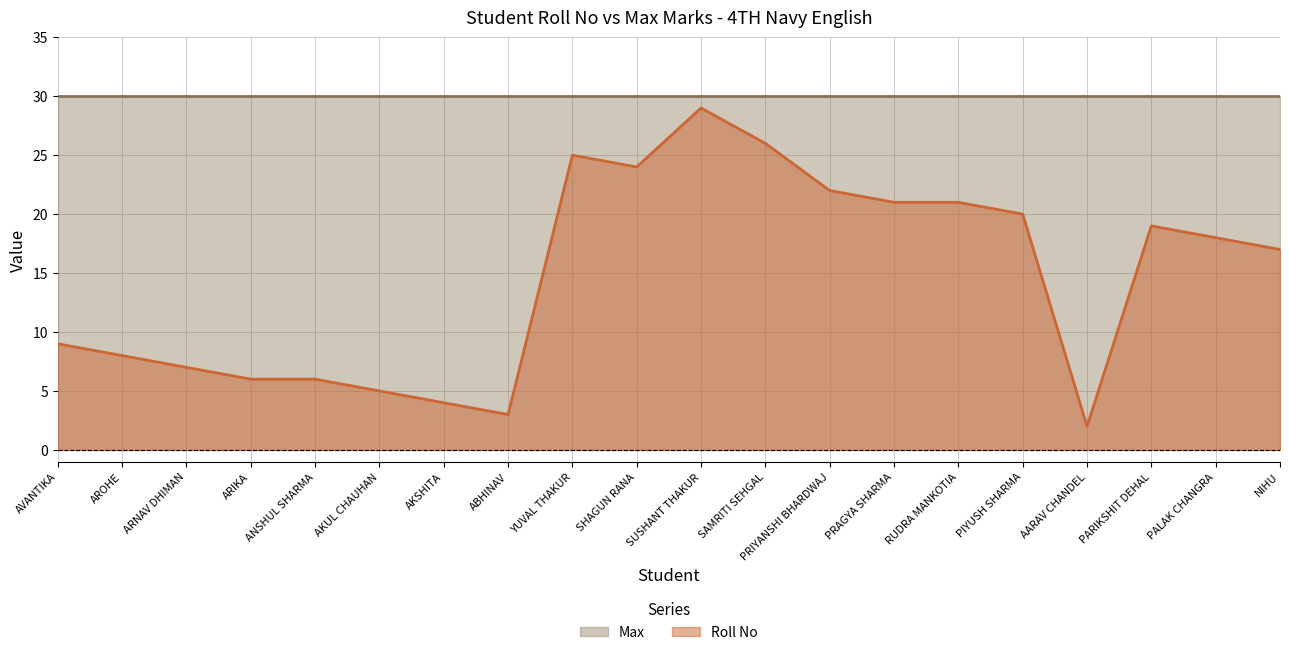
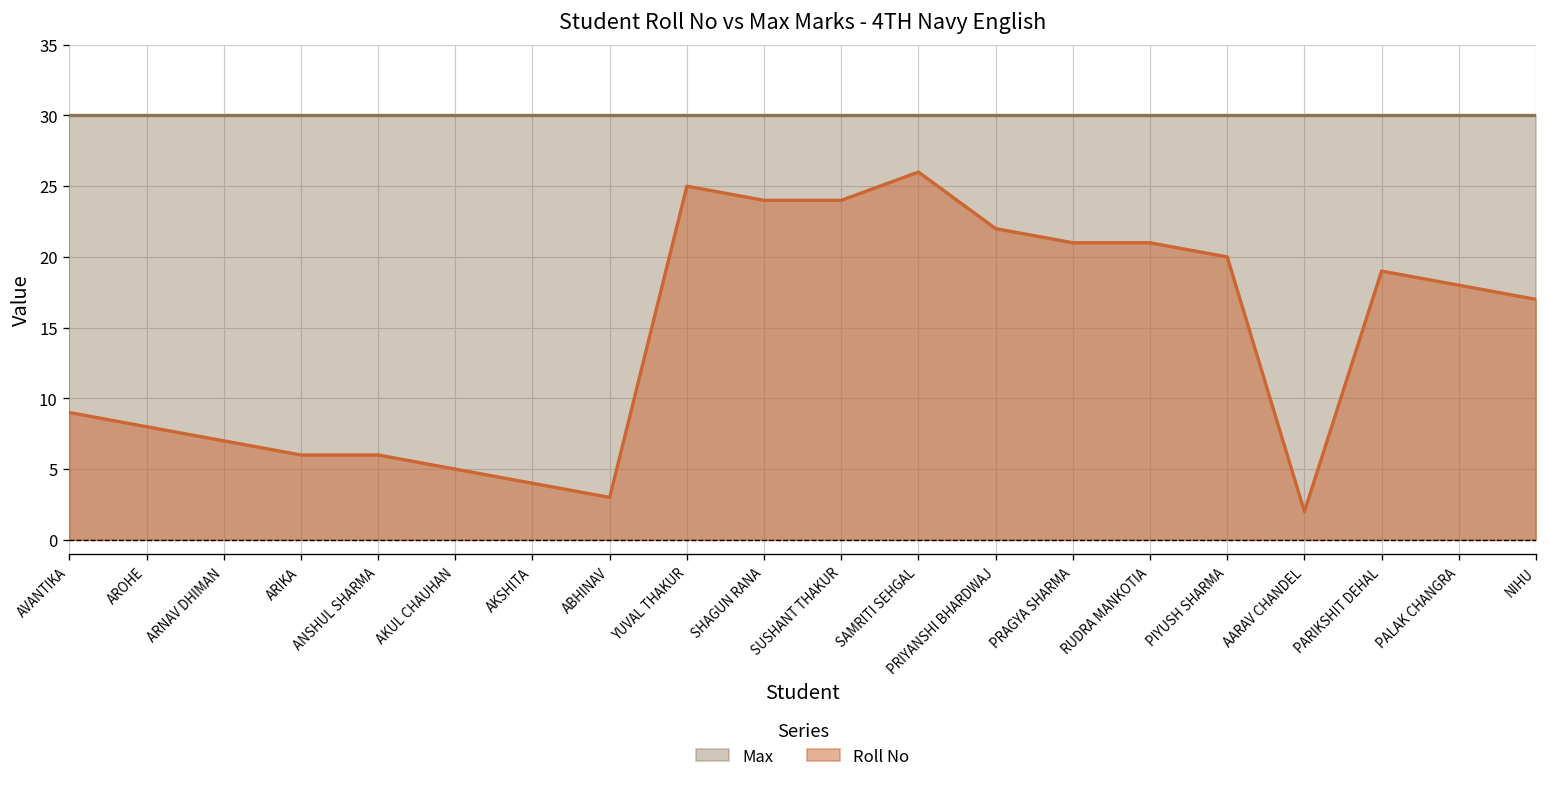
  {
    "Max": {
      "AVANTIKA": 30,
      "AROHE": 30,
      "ARNAV DHIMAN": 30,
      "ARIKA": 30,
      "ANSHUL SHARMA": 30,
      "AKUL CHAUHAN": 30,
      "AKSHITA": 30,
      "ABHINAV": 30,
      "YUVAL THAKUR": 30,
      "SHAGUN RANA": 30,
      "SUSHANT THAKUR": 30,
      "SAMRITI SEHGAL": 30,
      "PRIYANSHI BHARDWAJ": 30,
      "PRAGYA SHARMA": 30,
      "RUDRA MANKOTIA": 30,
      "PIYUSH SHARMA": 30,
      "AARAV CHANDEL": 30,
      "PARIKSHIT DEHAL": 30,
      "PALAK CHANGRA": 30,
      "NIHU": 30
    },
    "Roll No": {
      "AVANTIKA": 9,
      "AROHE": 8,
      "ARNAV DHIMAN": 7,
      "ARIKA": 6,
      "ANSHUL SHARMA": 6,
      "AKUL CHAUHAN": 5,
      "AKSHITA": 4,
      "ABHINAV": 3,
      "YUVAL THAKUR": 25,
      "SHAGUN RANA": 24,
-     "SUSHANT THAKUR": 29,
+     "SUSHANT THAKUR": 24,
      "SAMRITI SEHGAL": 26,
      "PRIYANSHI BHARDWAJ": 22,
      "PRAGYA SHARMA": 21,
      "RUDRA MANKOTIA": 21,
      "PIYUSH SHARMA": 20,
      "AARAV CHANDEL": 2,
      "PARIKSHIT DEHAL": 19,
      "PALAK CHANGRA": 18,
      "NIHU": 17
    }
  }
